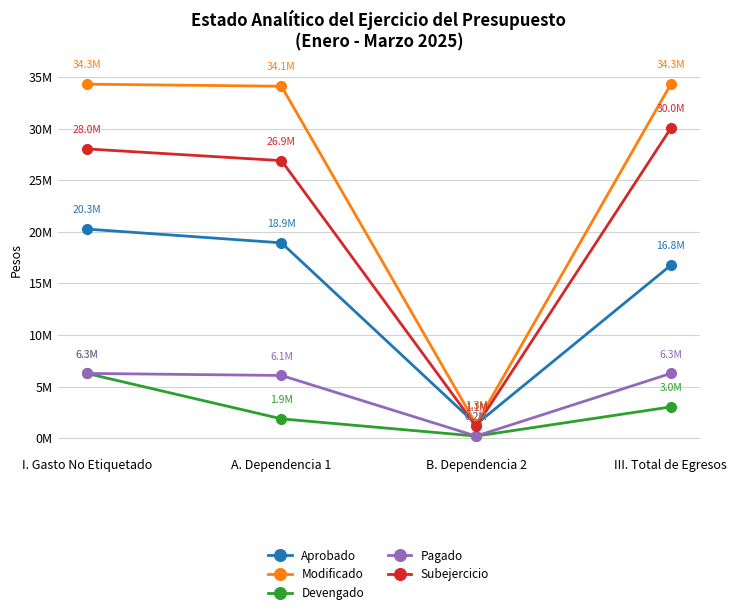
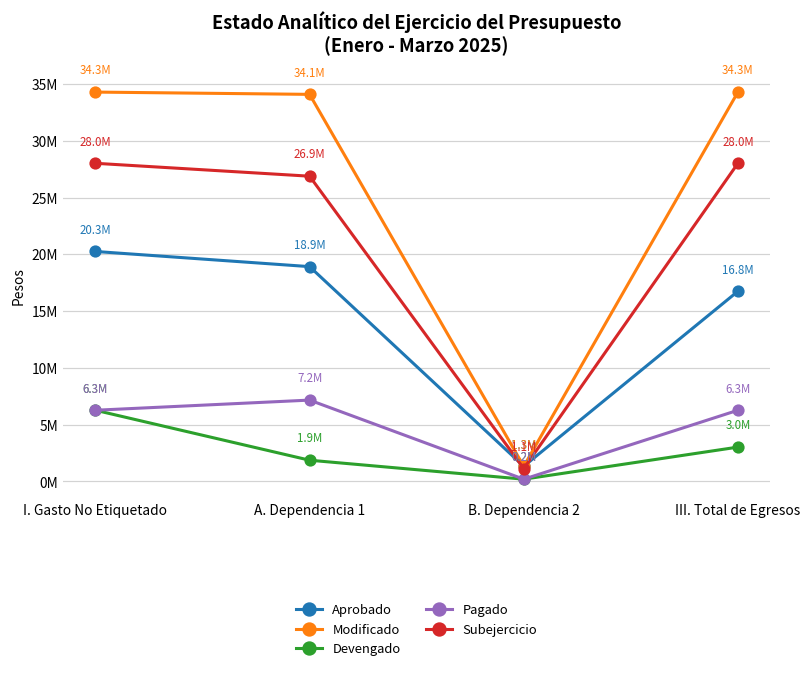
  {
    "Aprobado": {
      "I. Gasto No Etiquetado": "20.3M",
      "A. Dependencia 1": "18.9M",
      "III. Total de Egresos": "16.8M"
    },
    "Modificado": {
      "I. Gasto No Etiquetado": "34.3M",
      "A. Dependencia 1": "34.1M",
      "III. Total de Egresos": "34.3M"
    },
    "Devengado": {
      "A. Dependencia 1": "1.9M",
      "III. Total de Egresos": "3.0M"
    },
    "Pagado": {
-     "A. Dependencia 1": "6.1M",
+     "A. Dependencia 1": "7.2M",
      "III. Total de Egresos": "6.3M"
    },
    "Subejercicio": {
      "I. Gasto No Etiquetado": "28.0M",
      "A. Dependencia 1": "26.9M",
-     "III. Total de Egresos": "30.0M"
+     "III. Total de Egresos": "28.0M"
    }
  }
